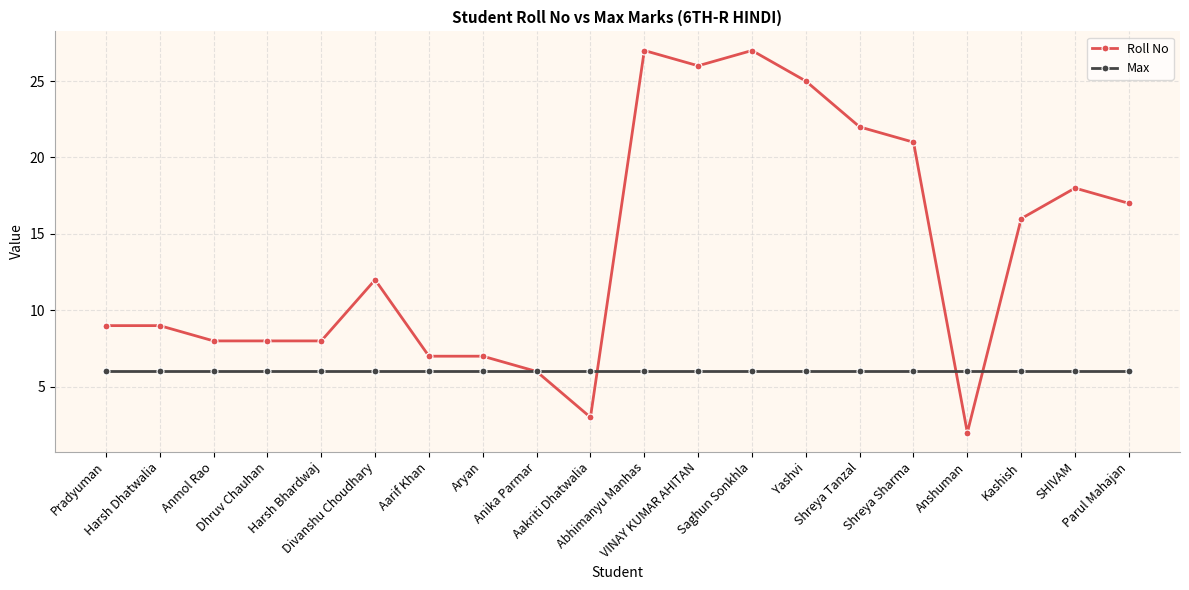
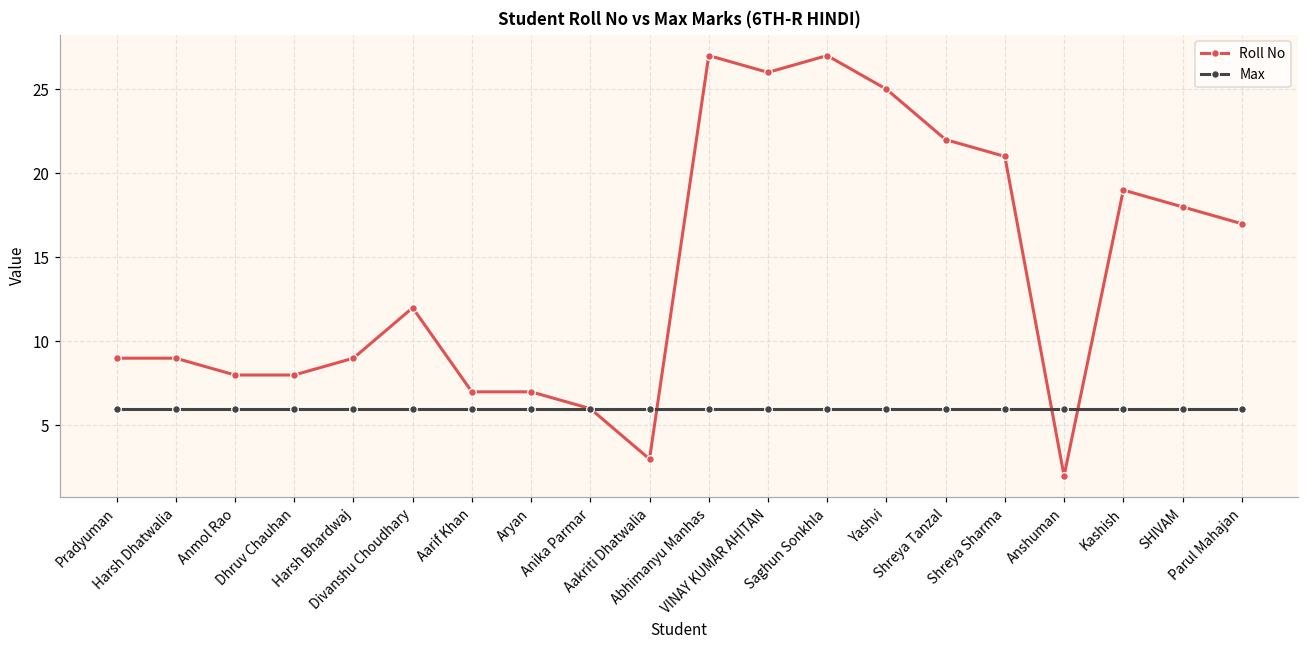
  {
    "Roll No": {
      "Pradyuman": 9,
      "Harsh Dhatwalia": 9,
      "Anmol Rao": 8,
      "Dhruv Chauhan": 8,
-     "Harsh Bhardwaj": 8,
+     "Harsh Bhardwaj": 9,
      "Divanshu Choudhary": 12,
      "Aarif Khan": 7,
      "Aryan": 7,
      "Aakriti Dhatwalia": 3,
      "Abhimanyu Manhas": 27,
      "VINAY KUMAR AHITAN": 26,
      "Saghun Sonkhla": 27,
      "Yashvi": 25,
      "Shreya Tanzal": 22,
      "Shreya Sharma": 21,
      "Anshuman": 2,
-     "Kashish": 16,
+     "Kashish": 19,
      "SHIVAM": 18,
      "Parul Mahajan": 17
    },
    "Max": {
      "Pradyuman": 6,
      "Harsh Dhatwalia": 6,
      "Anmol Rao": 6,
      "Dhruv Chauhan": 6,
      "Harsh Bhardwaj": 6,
      "Divanshu Choudhary": 6,
      "Aarif Khan": 6,
      "Aryan": 6,
      "Aakriti Dhatwalia": 6,
      "Abhimanyu Manhas": 6,
      "VINAY KUMAR AHITAN": 6,
      "Saghun Sonkhla": 6,
      "Yashvi": 6,
      "Shreya Tanzal": 6,
      "Shreya Sharma": 6,
      "Anshuman": 6,
      "Kashish": 6,
      "SHIVAM": 6,
      "Parul Mahajan": 6
    }
  }
